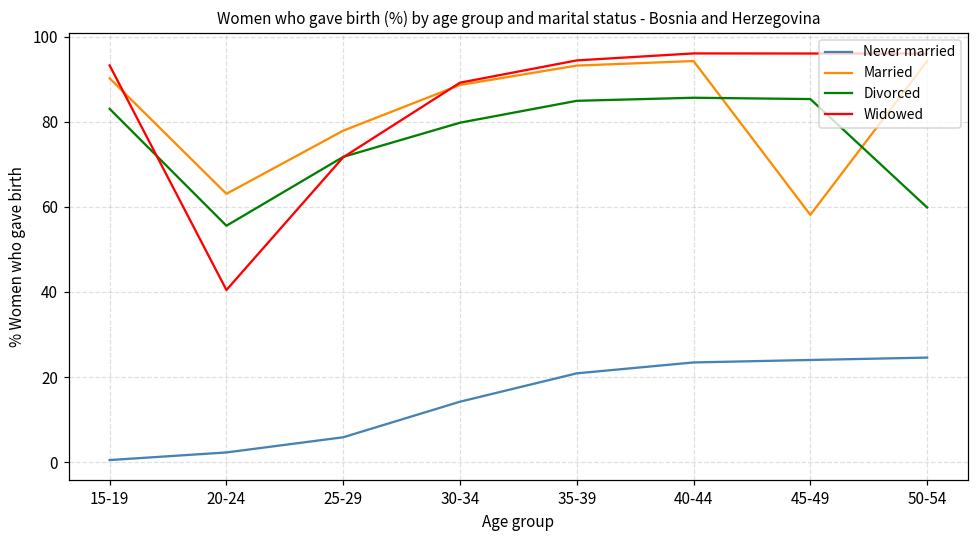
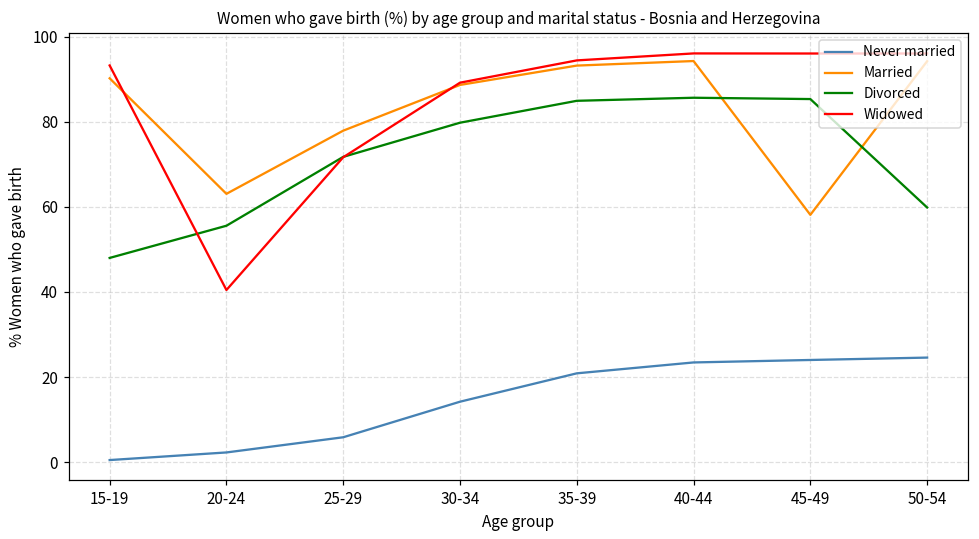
  {
    "Never married": {
      "15-19": 0,
      "20-24": 2,
      "25-29": 6,
      "30-34": 14,
      "35-39": 21,
      "40-44": 23,
      "45-49": 24,
      "50-54": 25
    },
    "Married": {
      "15-19": 90,
      "20-24": 63,
      "25-29": 78,
      "35-39": 93,
      "40-44": 94,
      "45-49": 58
    },
    "Divorced": {
-     "15-19": 83,
+     "15-19": 48,
      "20-24": 56,
      "30-34": 80,
      "35-39": 85,
      "40-44": 86,
      "45-49": 85,
      "50-54": 60
    },
    "Widowed": {
      "15-19": 93,
      "20-24": 40,
      "35-39": 94,
      "40-44": 96,
      "45-49": 96
    }
  }
